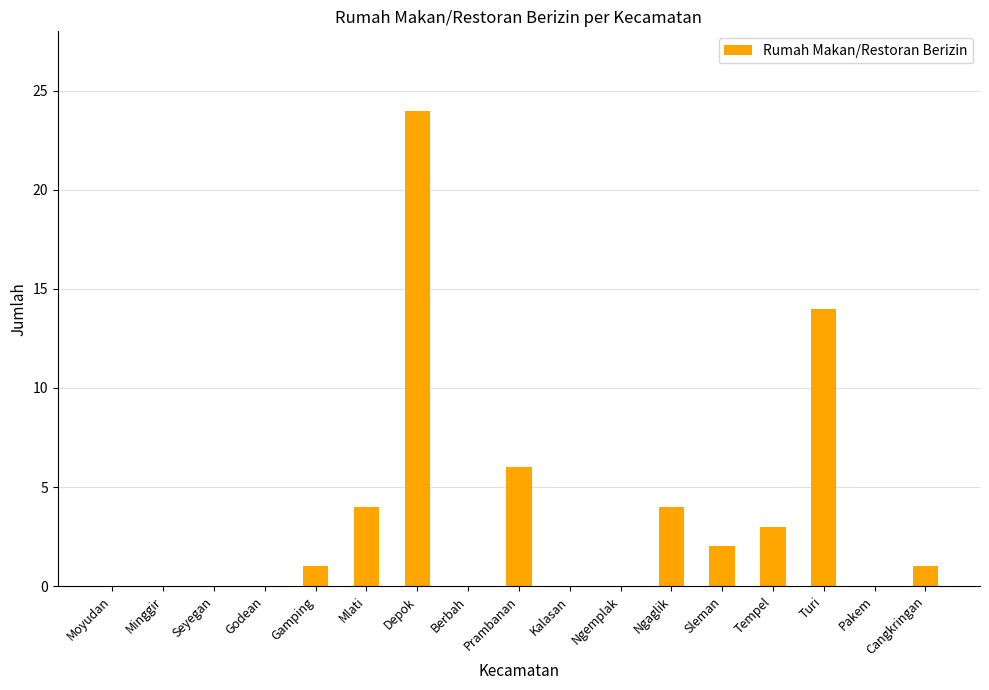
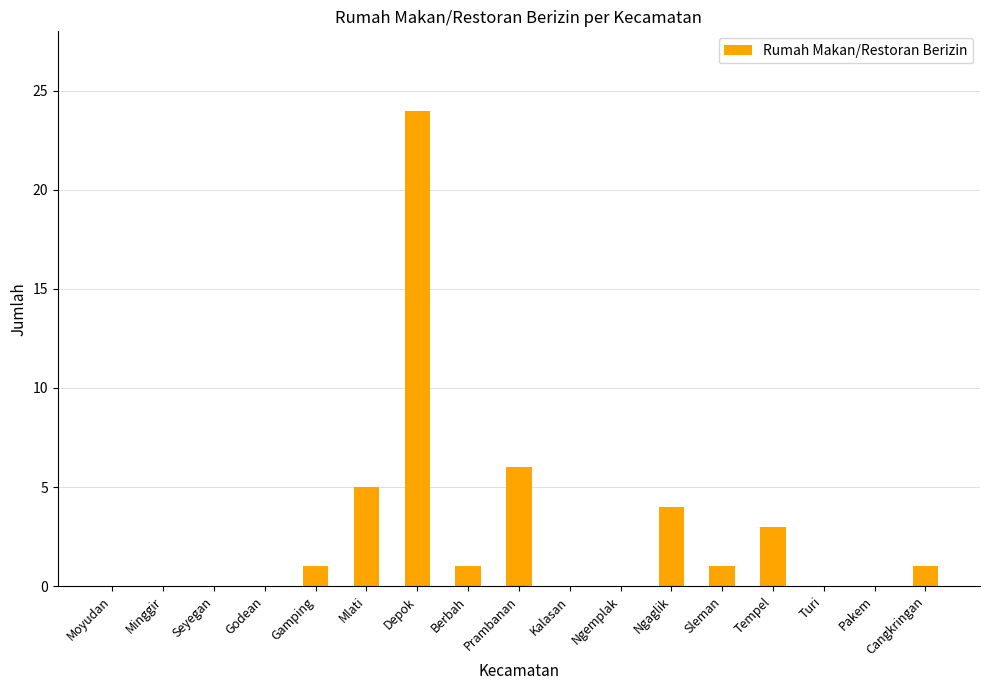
  {
    "Moyudan": 0,
    "Minggir": 0,
    "Seyegan": 0,
    "Godean": 0,
    "Gamping": 1,
-   "Mlati": 4,
+   "Mlati": 5,
    "Depok": 24,
-   "Berbah": 0,
+   "Berbah": 1,
    "Prambanan": 6,
    "Kalasan": 0,
    "Ngemplak": 0,
    "Ngaglik": 4,
-   "Sleman": 2,
+   "Sleman": 1,
    "Tempel": 3,
-   "Turi": 14,
+   "Turi": 0,
    "Pakem": 0,
    "Cangkringan": 1
  }
